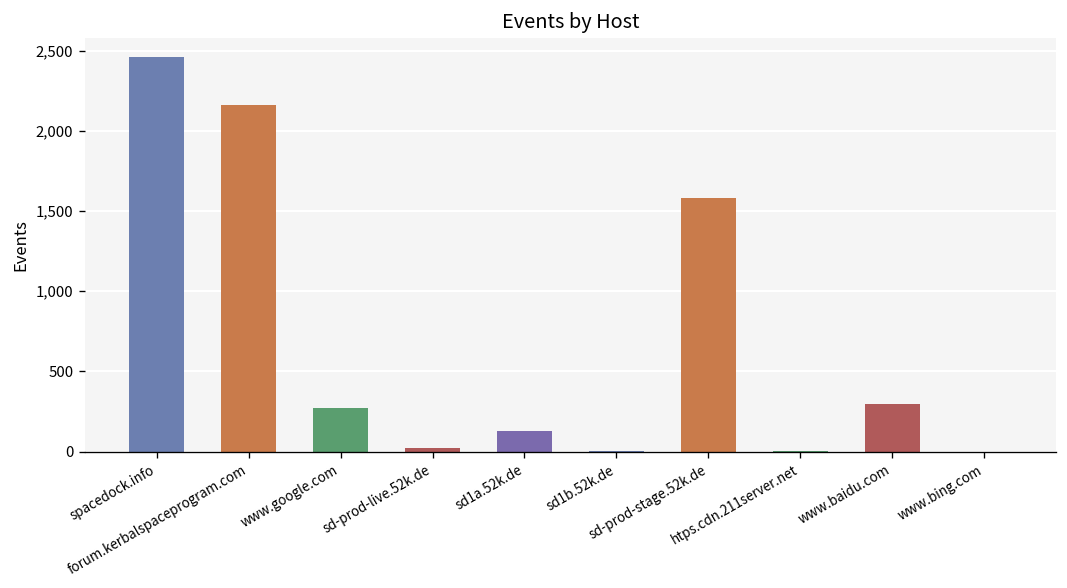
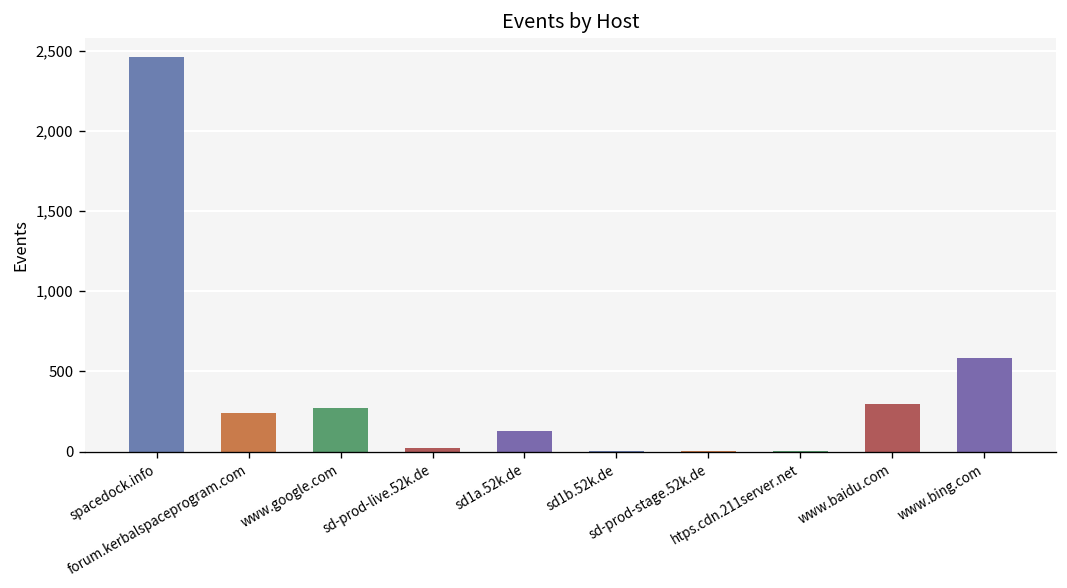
  {
    "spacedock.info": "2,460",
-   "forum.kerbalspaceprogram.com": "2,160",
+   "forum.kerbalspaceprogram.com": "240",
    "www.google.com": "270",
    "sd-prod-live.52k.de": "20",
    "sd1a.52k.de": "130",
-   "sd-prod-stage.52k.de": "1,580",
+   "sd-prod-stage.52k.de": "0",
    "www.baidu.com": "300",
-   "www.bing.com": "0"
+   "www.bing.com": "590"
  }
